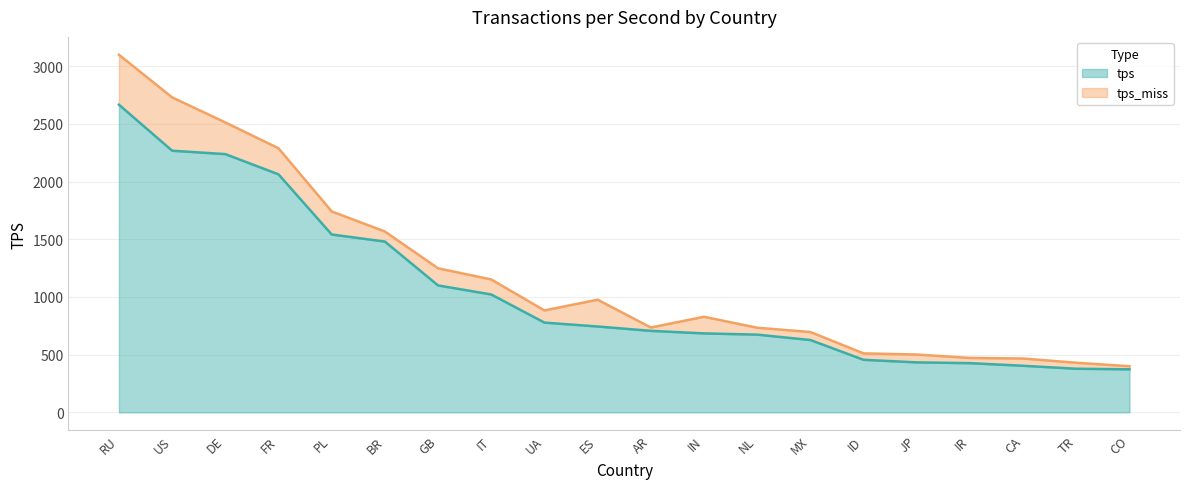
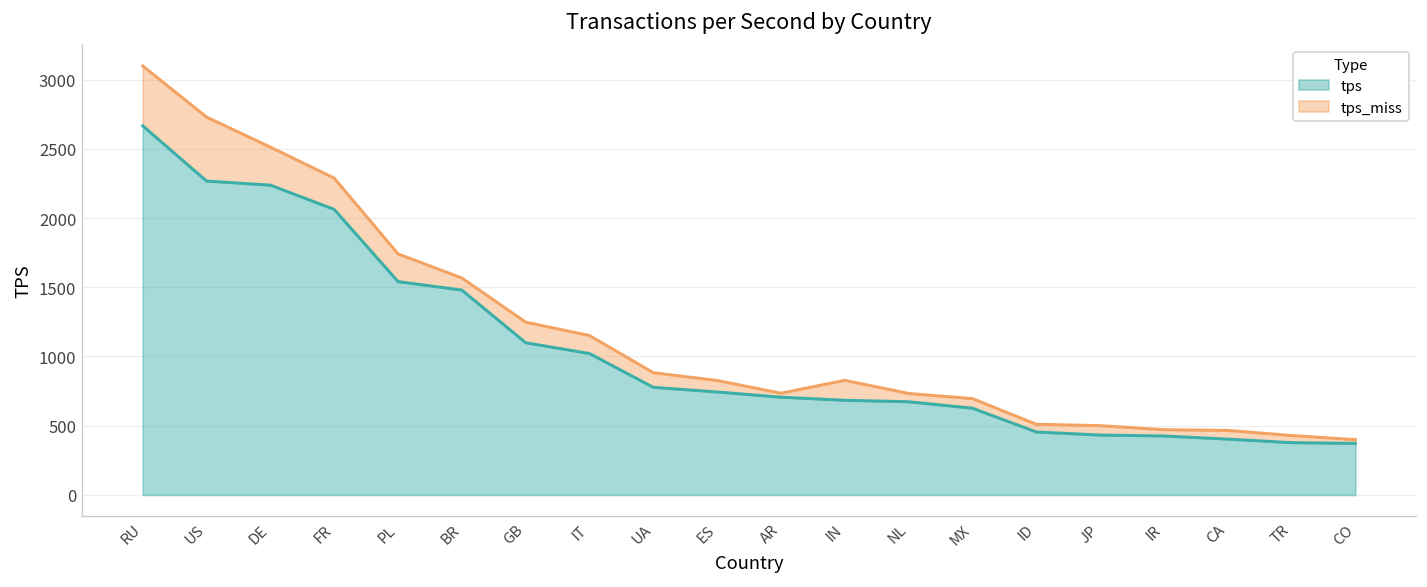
  {
    "tps": {
      "RU": 2670,
      "US": 2270,
      "DE": 2240,
      "FR": 2060,
      "PL": 1540,
      "BR": 1480,
      "GB": 1100,
      "IT": 1020,
      "UA": 780,
      "ES": 740,
      "AR": 710,
      "IN": 680,
      "NL": 670,
      "MX": 630,
      "ID": 460,
      "JP": 430,
      "IR": 430,
      "CA": 400,
      "TR": 380,
      "CO": 370
    },
    "tps_miss": {
      "RU": 430,
      "US": 460,
      "DE": 270,
      "FR": 230,
      "PL": 200,
      "BR": 90,
      "GB": 150,
      "IT": 130,
      "UA": 110,
-     "ES": 230,
+     "ES": 80,
      "AR": 30,
      "IN": 140,
      "NL": 60,
      "MX": 70,
      "ID": 60,
      "JP": 70,
      "IR": 50,
      "CA": 60,
      "TR": 50,
      "CO": 30
    }
  }
